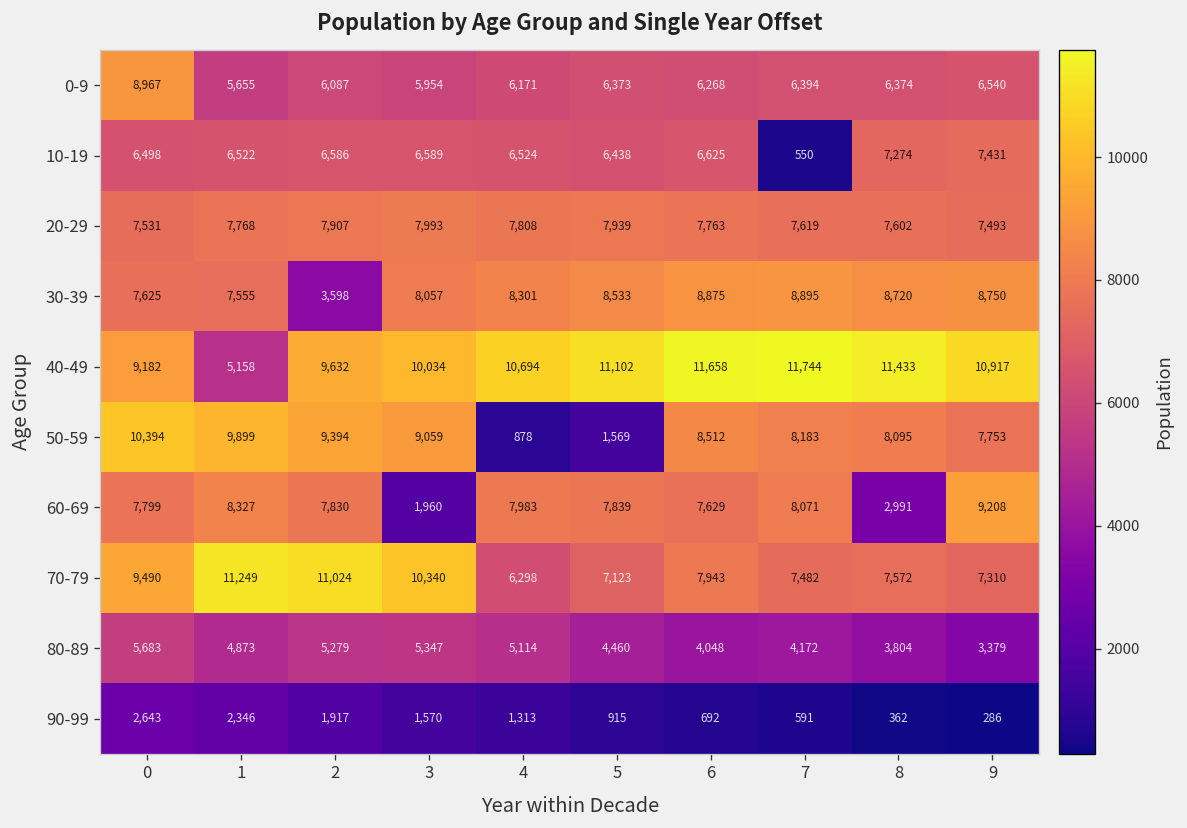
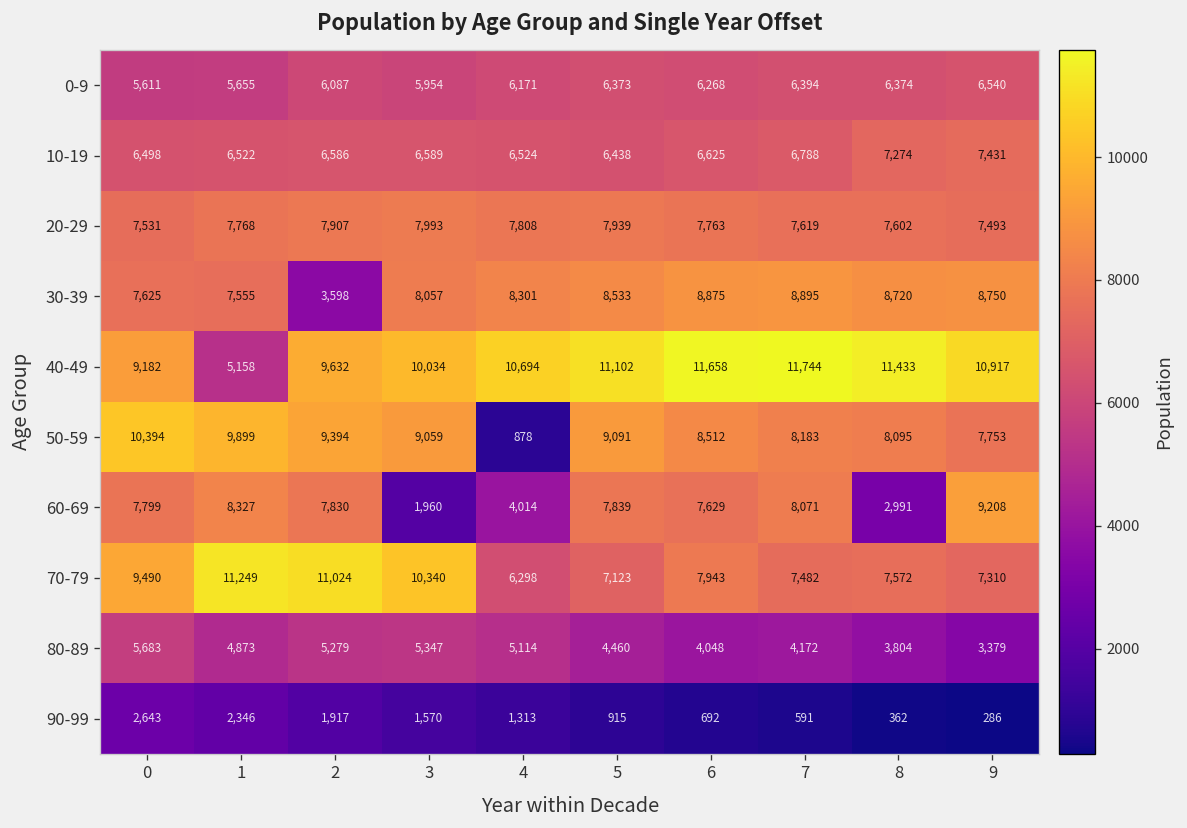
  {
    "0-9": {
-     "0": "8,967",
+     "0": "5,611",
      "1": "5,655",
      "2": "6,087",
      "3": "5,954",
      "4": "6,171",
      "5": "6,373",
      "6": "6,268",
      "7": "6,394",
      "8": "6,374",
      "9": "6,540"
    },
    "10-19": {
      "0": "6,498",
      "1": "6,522",
      "2": "6,586",
      "3": "6,589",
      "4": "6,524",
      "5": "6,438",
      "6": "6,625",
-     "7": "550",
+     "7": "6,788",
      "8": "7,274",
      "9": "7,431"
    },
    "20-29": {
      "0": "7,531",
      "1": "7,768",
      "2": "7,907",
      "3": "7,993",
      "4": "7,808",
      "5": "7,939",
      "6": "7,763",
      "7": "7,619",
      "8": "7,602",
      "9": "7,493"
    },
    "30-39": {
      "0": "7,625",
      "1": "7,555",
      "2": "3,598",
      "3": "8,057",
      "4": "8,301",
      "5": "8,533",
      "6": "8,875",
      "7": "8,895",
      "8": "8,720",
      "9": "8,750"
    },
    "40-49": {
      "0": "9,182",
      "1": "5,158",
      "2": "9,632",
      "3": "10,034",
      "4": "10,694",
      "5": "11,102",
      "6": "11,658",
      "7": "11,744",
      "8": "11,433",
      "9": "10,917"
    },
    "50-59": {
      "0": "10,394",
      "1": "9,899",
      "2": "9,394",
      "3": "9,059",
      "4": "878",
-     "5": "1,569",
+     "5": "9,091",
      "6": "8,512",
      "7": "8,183",
      "8": "8,095",
      "9": "7,753"
    },
    "60-69": {
      "0": "7,799",
      "1": "8,327",
      "2": "7,830",
      "3": "1,960",
-     "4": "7,983",
+     "4": "4,014",
      "5": "7,839",
      "6": "7,629",
      "7": "8,071",
      "8": "2,991",
      "9": "9,208"
    },
    "70-79": {
      "0": "9,490",
      "1": "11,249",
      "2": "11,024",
      "3": "10,340",
      "4": "6,298",
      "5": "7,123",
      "6": "7,943",
      "7": "7,482",
      "8": "7,572",
      "9": "7,310"
    },
    "80-89": {
      "0": "5,683",
      "1": "4,873",
      "2": "5,279",
      "3": "5,347",
      "4": "5,114",
      "5": "4,460",
      "6": "4,048",
      "7": "4,172",
      "8": "3,804",
      "9": "3,379"
    },
    "90-99": {
      "0": "2,643",
      "1": "2,346",
      "2": "1,917",
      "3": "1,570",
      "4": "1,313",
      "5": "915",
      "6": "692",
      "7": "591",
      "8": "362",
      "9": "286"
    }
  }
